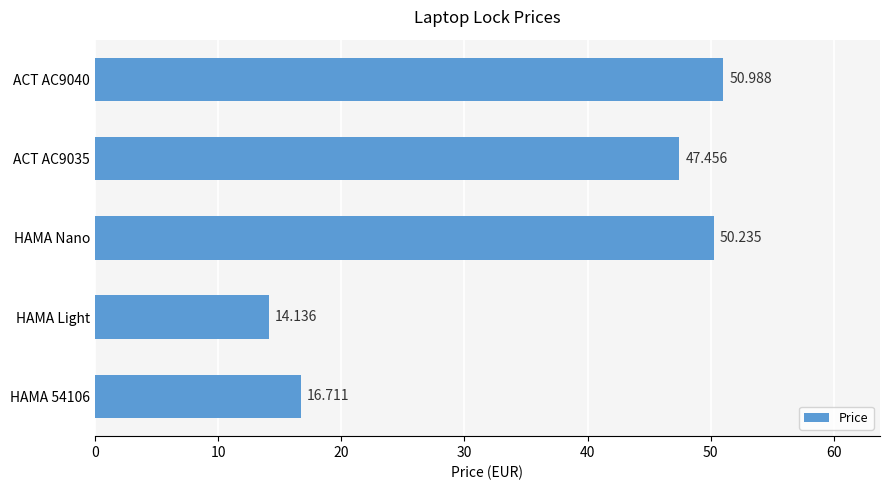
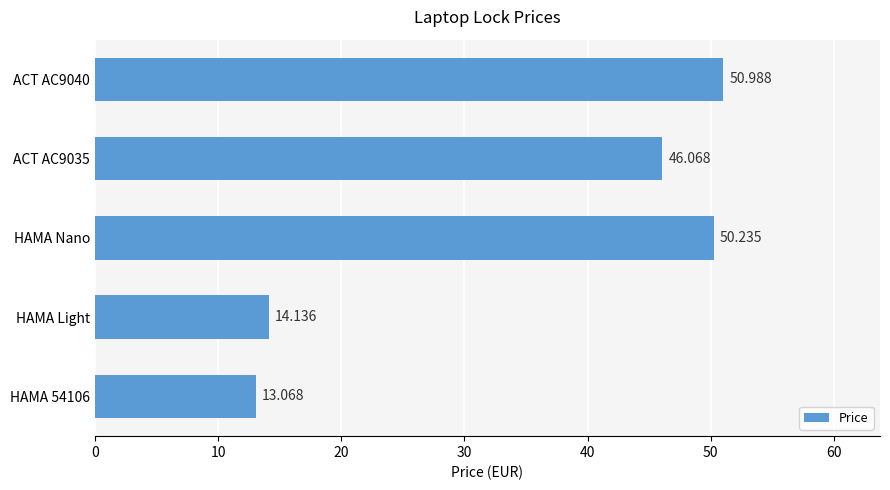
  {
    "ACT AC9040": 50.988,
-   "ACT AC9035": 47.456,
+   "ACT AC9035": 46.068,
    "HAMA Nano": 50.235,
    "HAMA Light": 14.136,
-   "HAMA 54106": 16.711
+   "HAMA 54106": 13.068
  }
